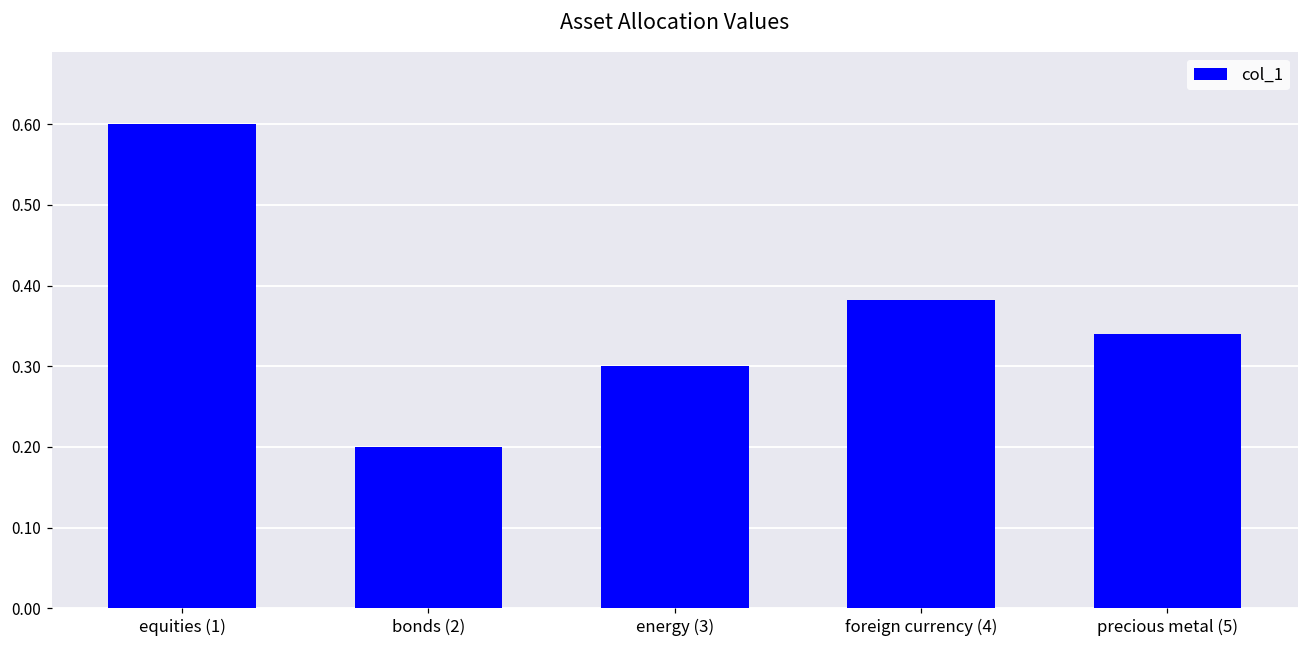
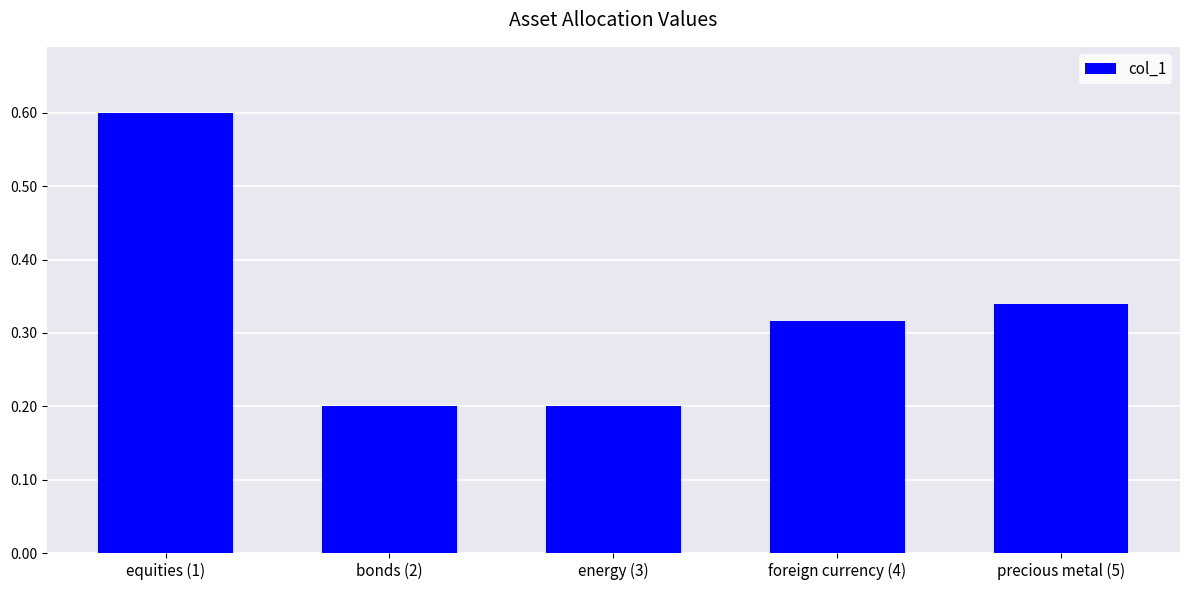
  {
    "equities (1)": 0.60,
    "bonds (2)": 0.20,
-   "energy (3)": 0.3,
-   "foreign currency (4)": 0.38,
+   "energy (3)": 0.2,
+   "foreign currency (4)": 0.32,
    "precious metal (5)": 0.34
  }
